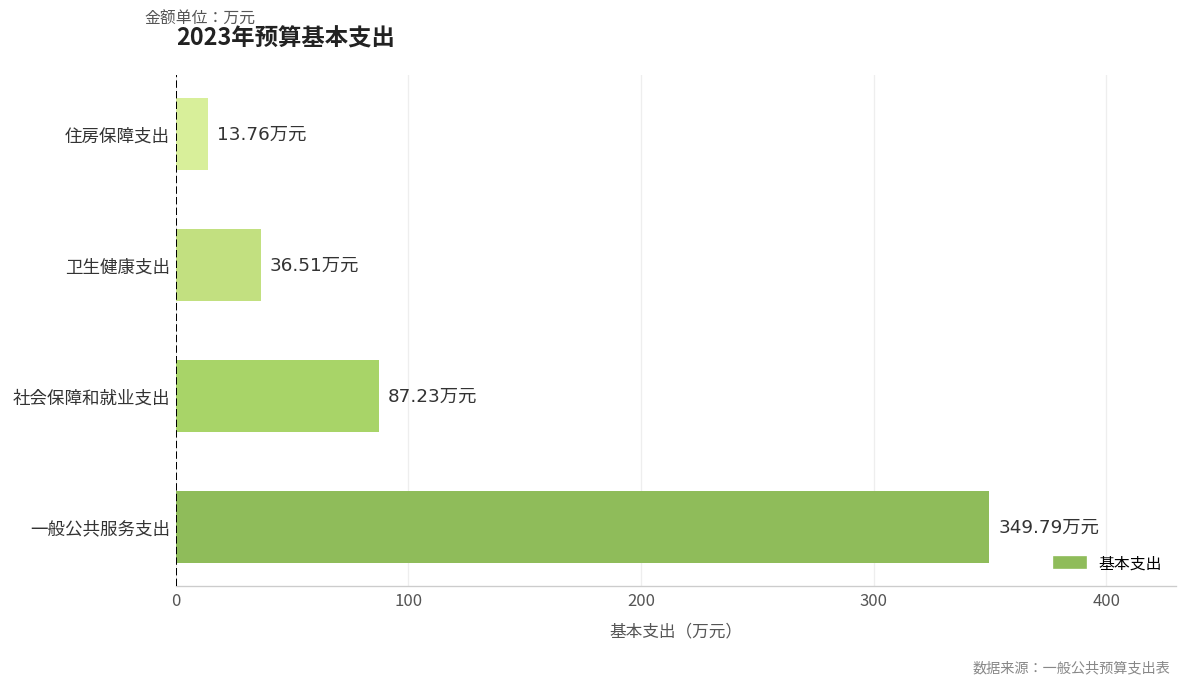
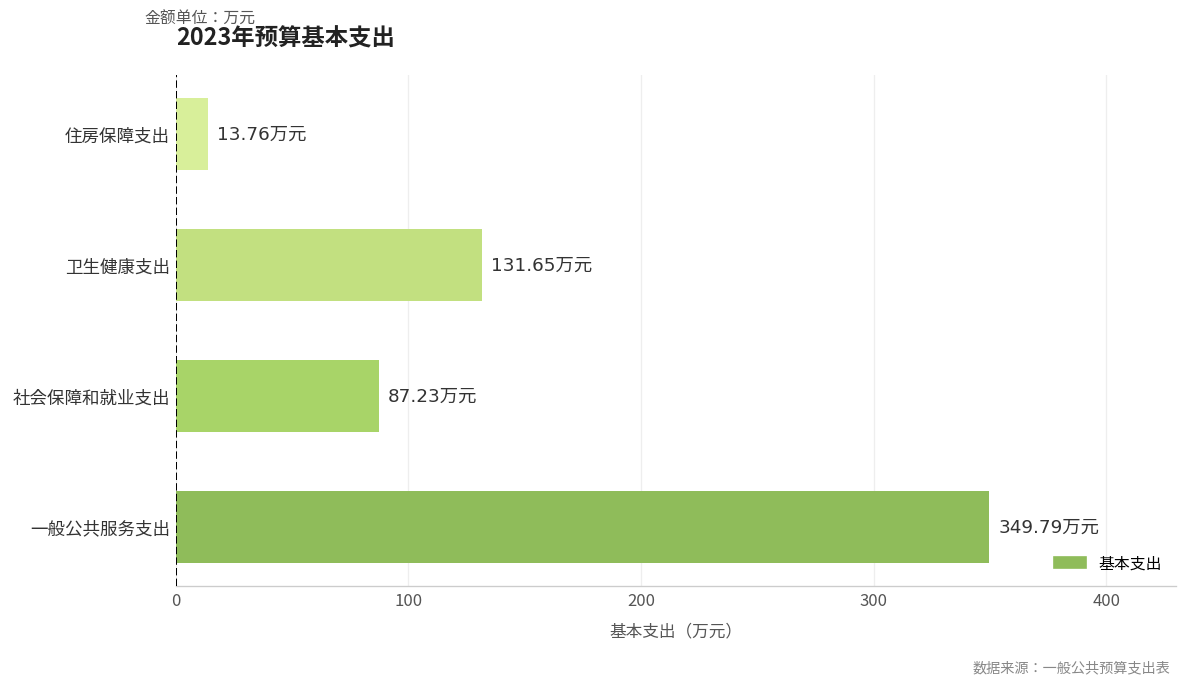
  {
    "住房保障支出": 13.76,
-   "卫生健康支出": 36.51,
+   "卫生健康支出": 131.65,
    "社会保障和就业支出": 87.23,
    "一般公共服务支出": 349.79
  }
